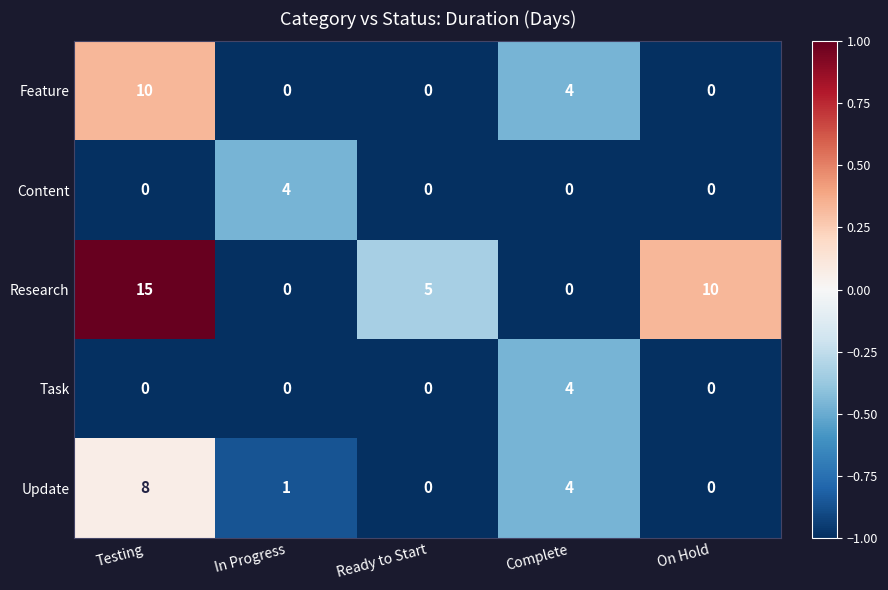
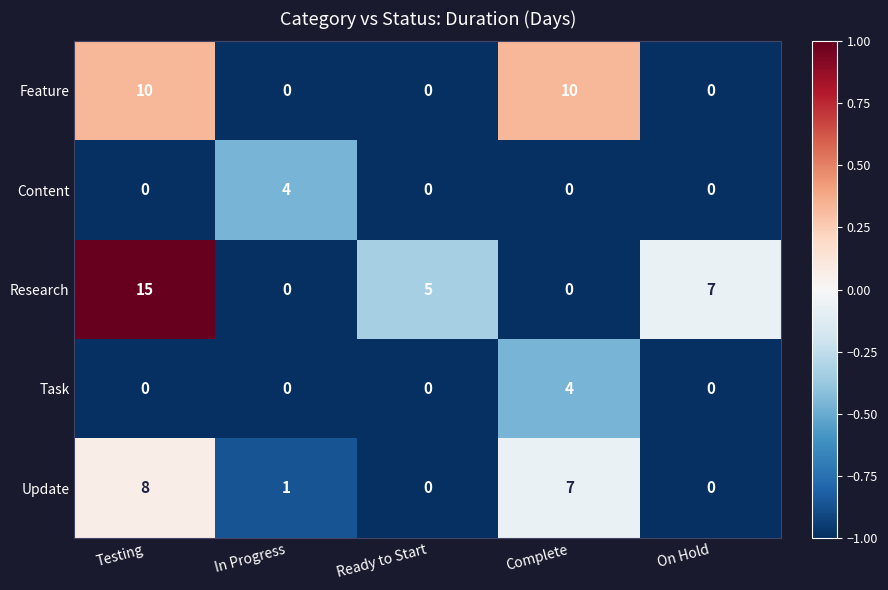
  {
    "Feature": {
      "Testing": 10,
      "In Progress": 0,
      "Ready to Start": 0,
-     "Complete": 4,
+     "Complete": 10,
      "On Hold": 0
    },
    "Content": {
      "Testing": 0,
      "In Progress": 4,
      "Ready to Start": 0,
      "Complete": 0,
      "On Hold": 0
    },
    "Research": {
      "Testing": 15,
      "In Progress": 0,
      "Ready to Start": 5,
      "Complete": 0,
-     "On Hold": 10
+     "On Hold": 7
    },
    "Task": {
      "Testing": 0,
      "In Progress": 0,
      "Ready to Start": 0,
      "Complete": 4,
      "On Hold": 0
    },
    "Update": {
      "Testing": 8,
      "In Progress": 1,
      "Ready to Start": 0,
-     "Complete": 4,
+     "Complete": 7,
      "On Hold": 0
    }
  }
